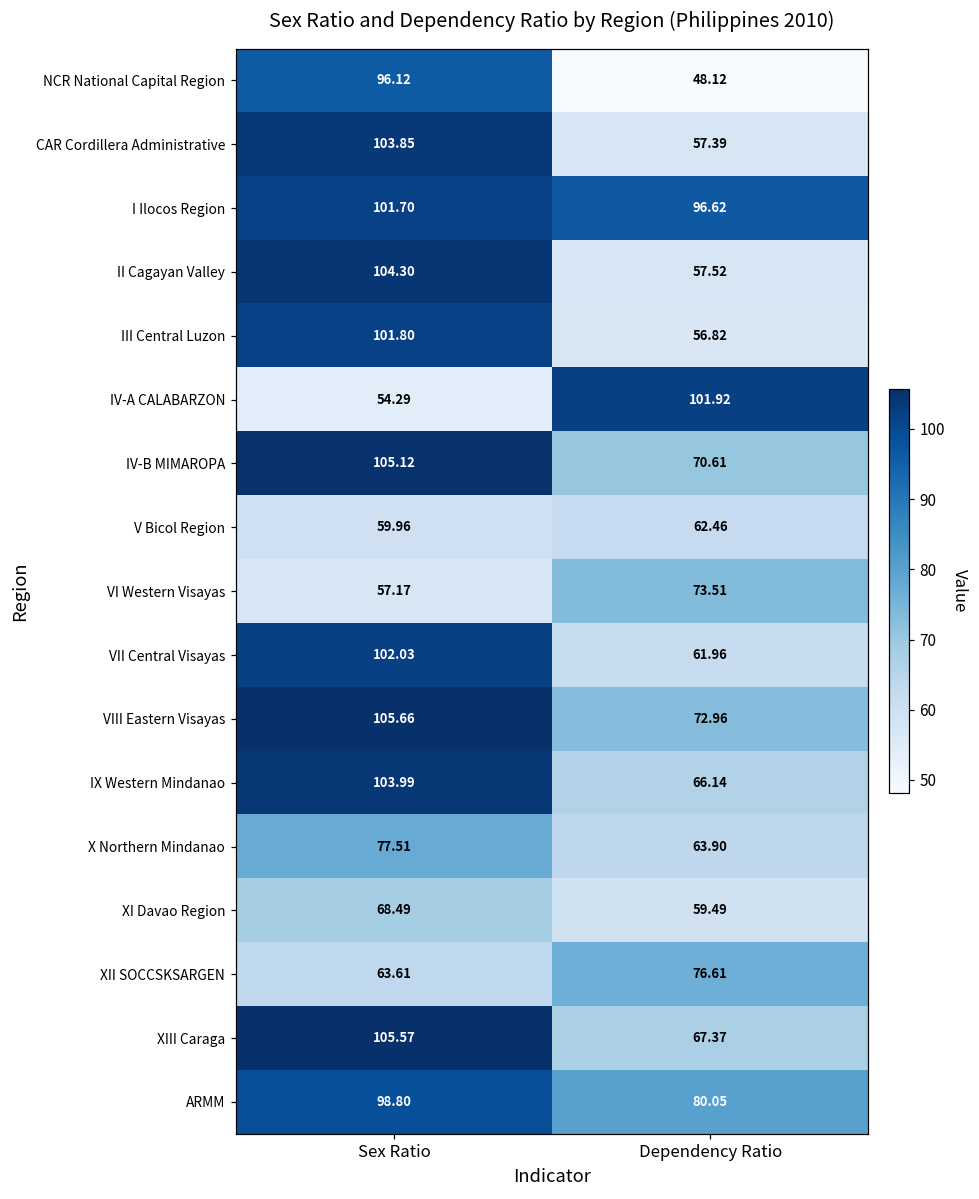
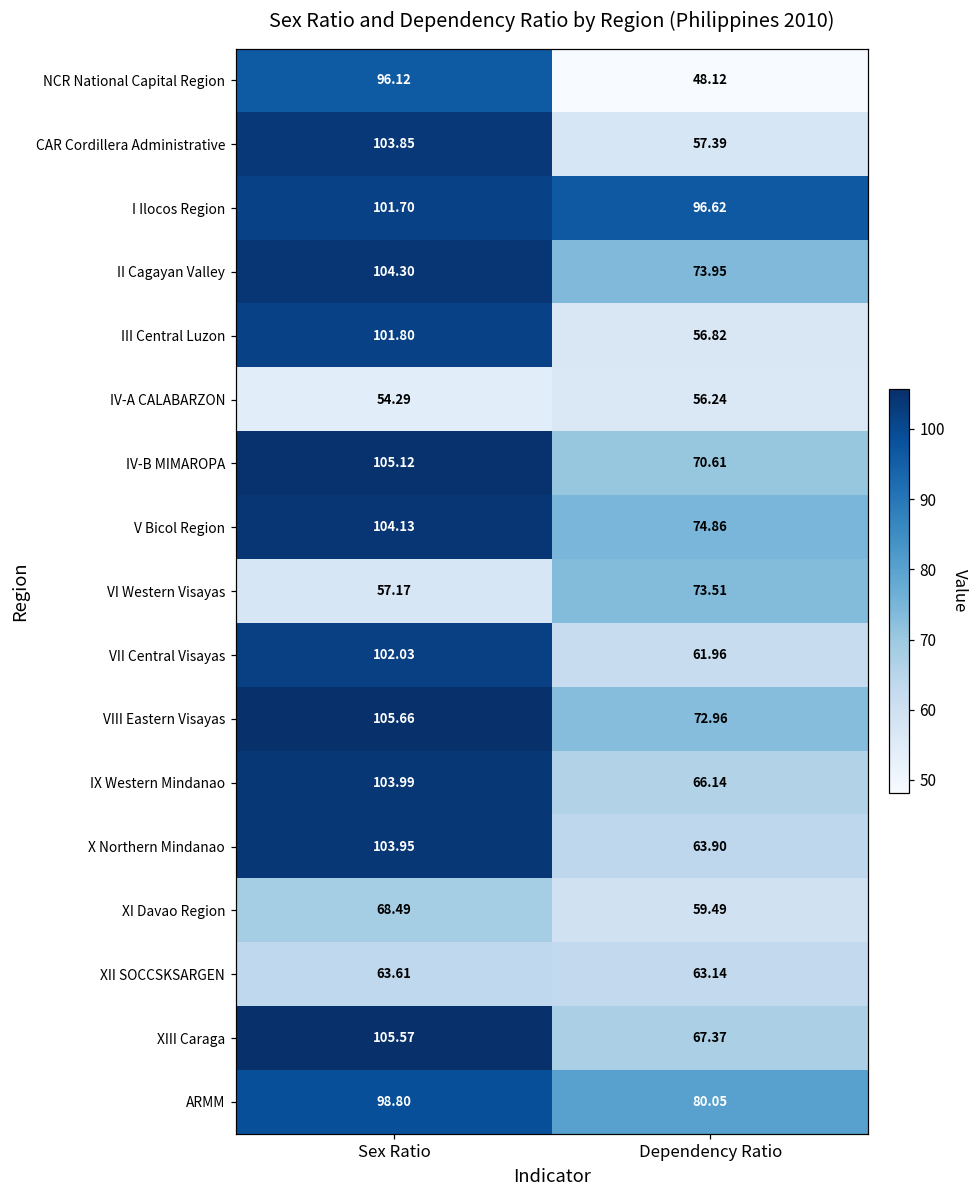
  {
    "NCR National Capital Region": {
      "Sex Ratio": 96.12,
      "Dependency Ratio": 48.12
    },
    "CAR Cordillera Administrative": {
      "Sex Ratio": 103.85,
      "Dependency Ratio": 57.39
    },
    "I Ilocos Region": {
      "Sex Ratio": 101.70,
      "Dependency Ratio": 96.62
    },
    "II Cagayan Valley": {
      "Sex Ratio": 104.30,
-     "Dependency Ratio": 57.52
+     "Dependency Ratio": 73.95
    },
    "III Central Luzon": {
      "Sex Ratio": 101.80,
      "Dependency Ratio": 56.82
    },
    "IV-A CALABARZON": {
      "Sex Ratio": 54.29,
-     "Dependency Ratio": 101.92
+     "Dependency Ratio": 56.24
    },
    "IV-B MIMAROPA": {
      "Sex Ratio": 105.12,
      "Dependency Ratio": 70.61
    },
    "V Bicol Region": {
-     "Sex Ratio": 59.96,
-     "Dependency Ratio": 62.46
+     "Sex Ratio": 104.13,
+     "Dependency Ratio": 74.86
    },
    "VI Western Visayas": {
      "Sex Ratio": 57.17,
      "Dependency Ratio": 73.51
    },
    "VII Central Visayas": {
      "Sex Ratio": 102.03,
      "Dependency Ratio": 61.96
    },
    "VIII Eastern Visayas": {
      "Sex Ratio": 105.66,
      "Dependency Ratio": 72.96
    },
    "IX Western Mindanao": {
      "Sex Ratio": 103.99,
      "Dependency Ratio": 66.14
    },
    "X Northern Mindanao": {
-     "Sex Ratio": 77.51,
+     "Sex Ratio": 103.95,
      "Dependency Ratio": 63.90
    },
    "XI Davao Region": {
      "Sex Ratio": 68.49,
      "Dependency Ratio": 59.49
    },
    "XII SOCCSKSARGEN": {
      "Sex Ratio": 63.61,
-     "Dependency Ratio": 76.61
+     "Dependency Ratio": 63.14
    },
    "XIII Caraga": {
      "Sex Ratio": 105.57,
      "Dependency Ratio": 67.37
    },
    "ARMM": {
      "Sex Ratio": 98.80,
      "Dependency Ratio": 80.05
    }
  }
